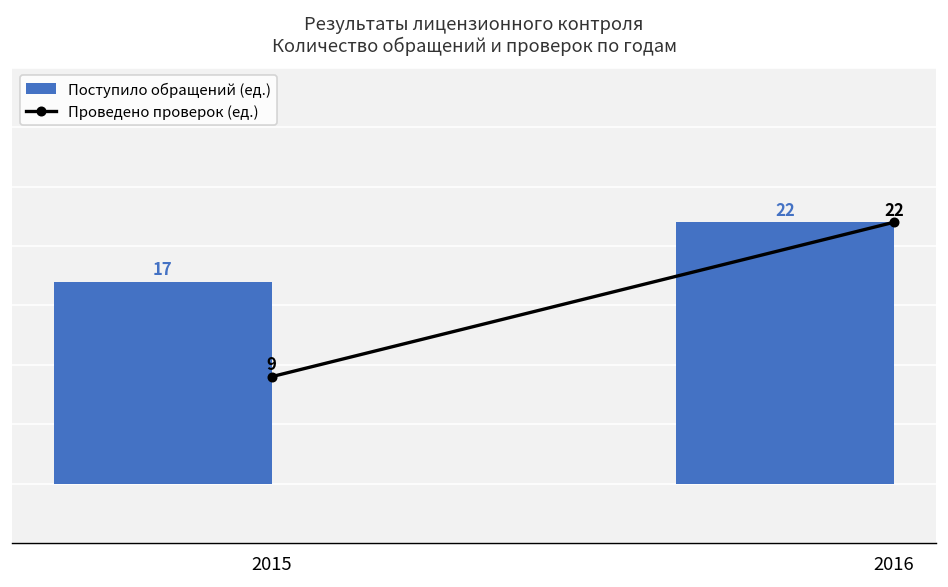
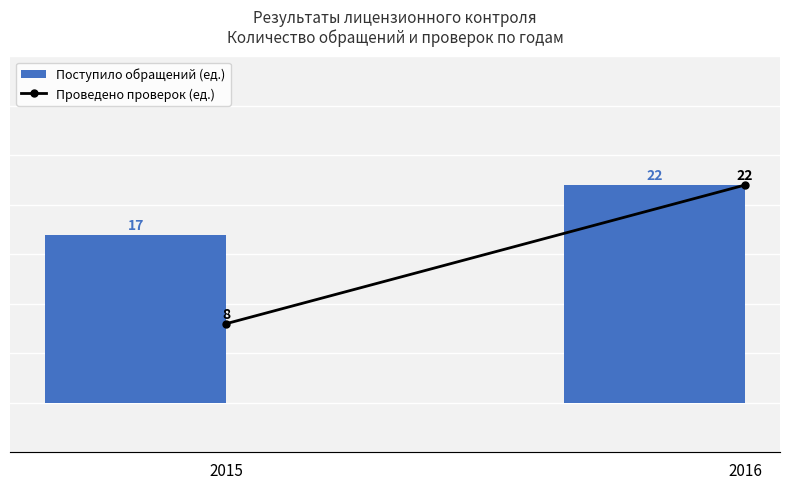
  {
    "Поступило обращений (ед.)": {
      "2015": 17,
      "2016": 22
    },
    "Проведено проверок (ед.)": {
-     "2015": 9,
+     "2015": 8,
      "2016": 22
    }
  }
